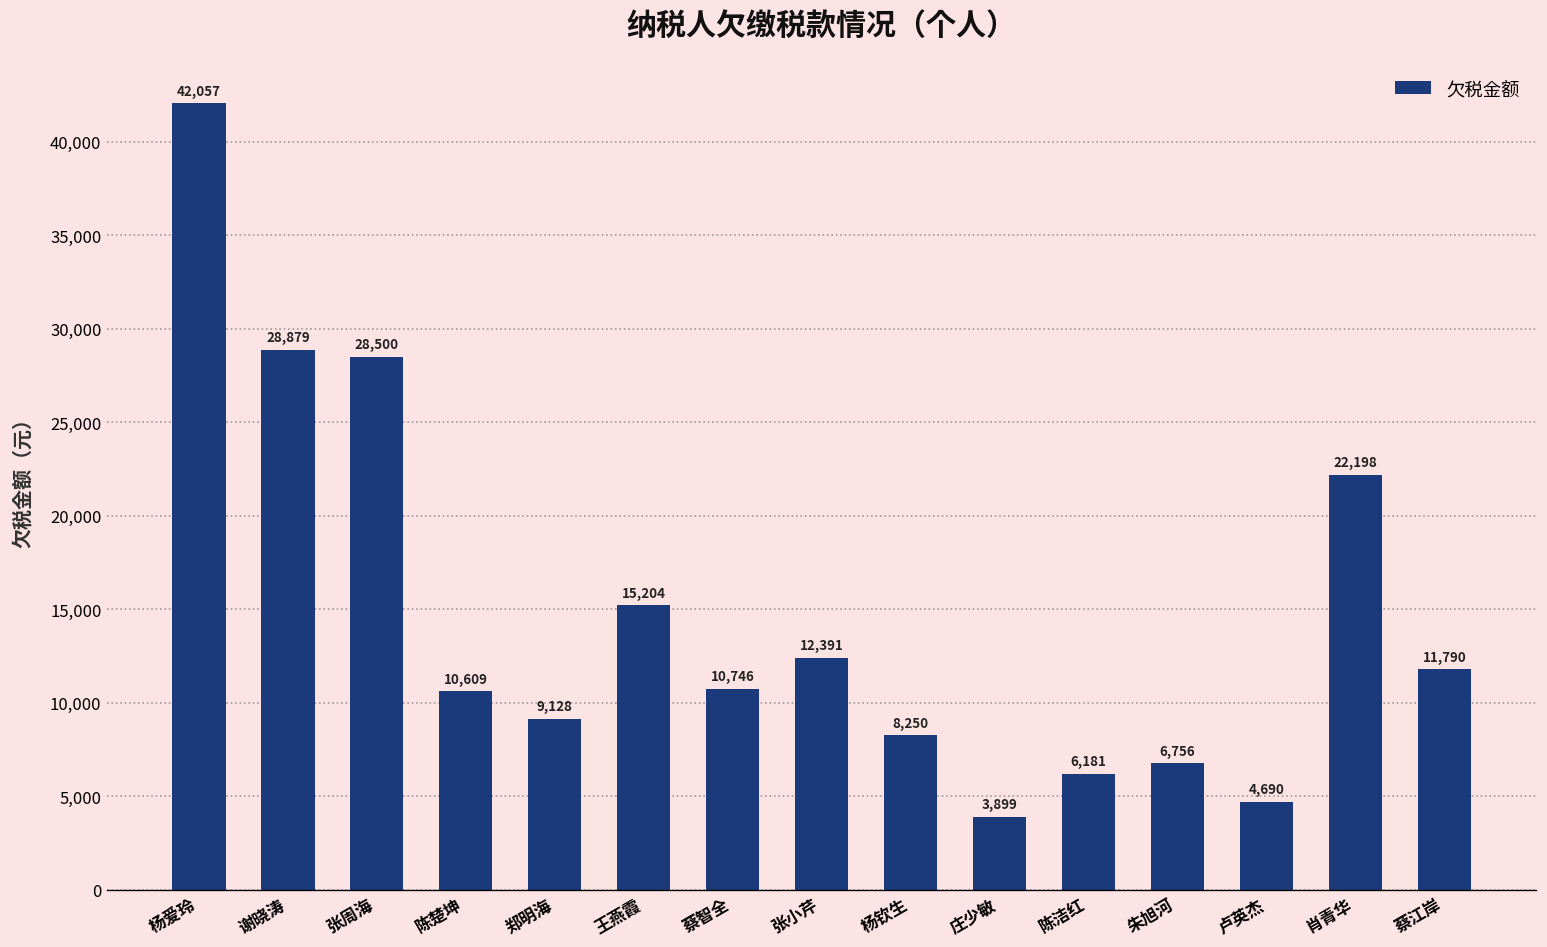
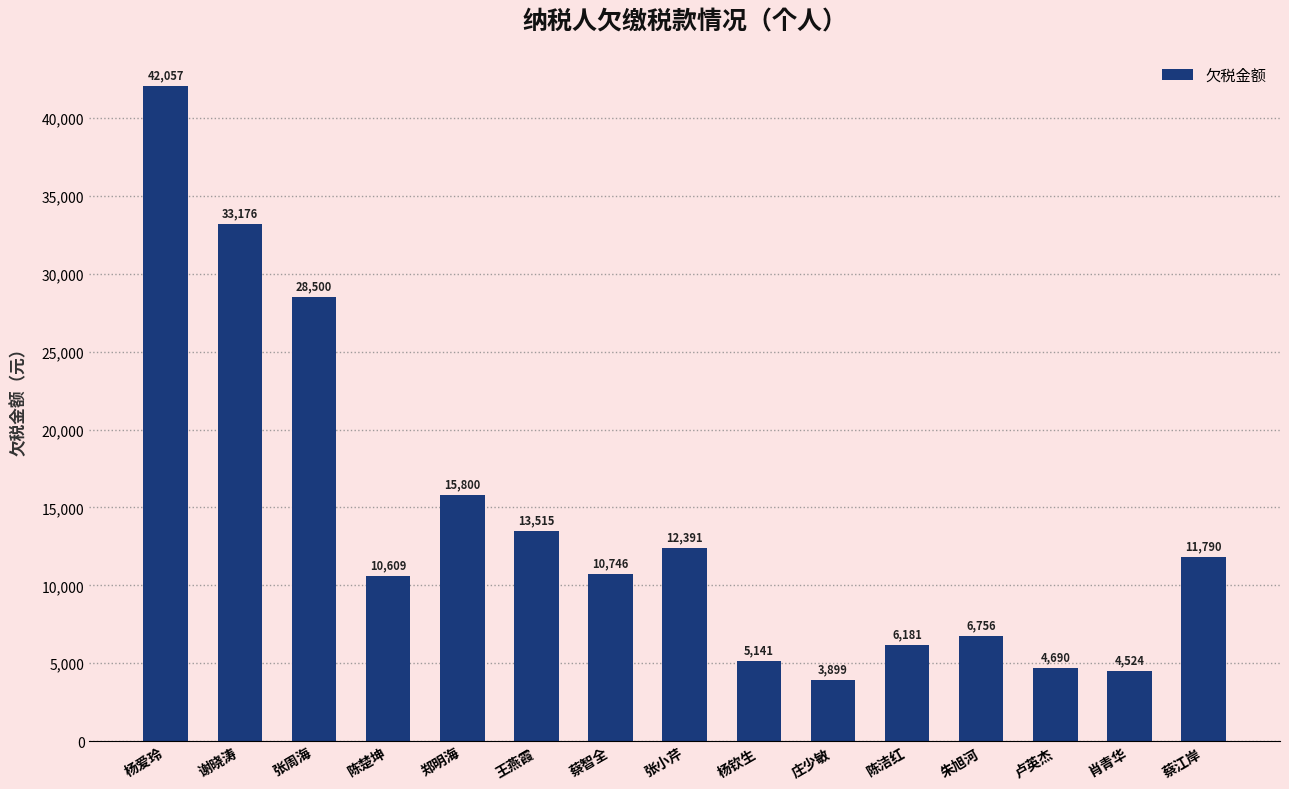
  {
    "杨爱玲": "42,057",
-   "谢晓涛": "28,879",
+   "谢晓涛": "33,176",
    "张周海": "28,500",
    "陈楚坤": "10,609",
-   "郑明海": "9,128",
-   "王燕霞": "15,204",
+   "郑明海": "15,800",
+   "王燕霞": "13,515",
    "蔡智全": "10,746",
    "张小芹": "12,391",
-   "杨钦生": "8,250",
+   "杨钦生": "5,141",
    "庄少敏": "3,899",
    "陈洁红": "6,181",
    "朱旭河": "6,756",
    "卢英杰": "4,690",
-   "肖青华": "22,198",
+   "肖青华": "4,524",
    "蔡江岸": "11,790"
  }
